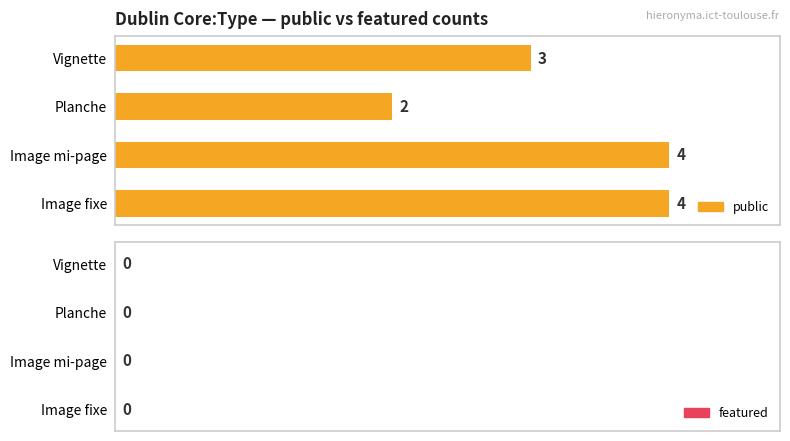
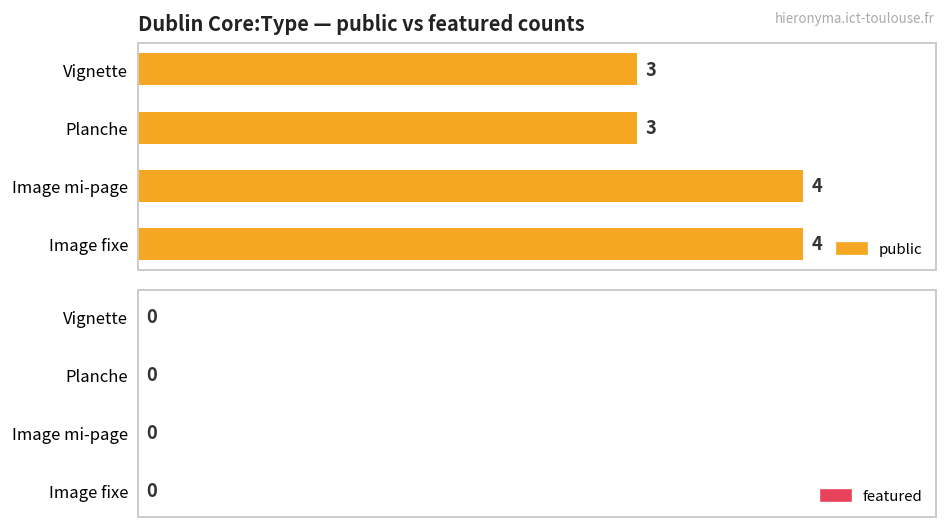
  {
    "Dublin Core:Type — public vs featured counts": {
      "Vignette": 3,
-     "Planche": 2,
+     "Planche": 3,
      "Image mi-page": 4,
      "Image fixe": 4
    }
  }
